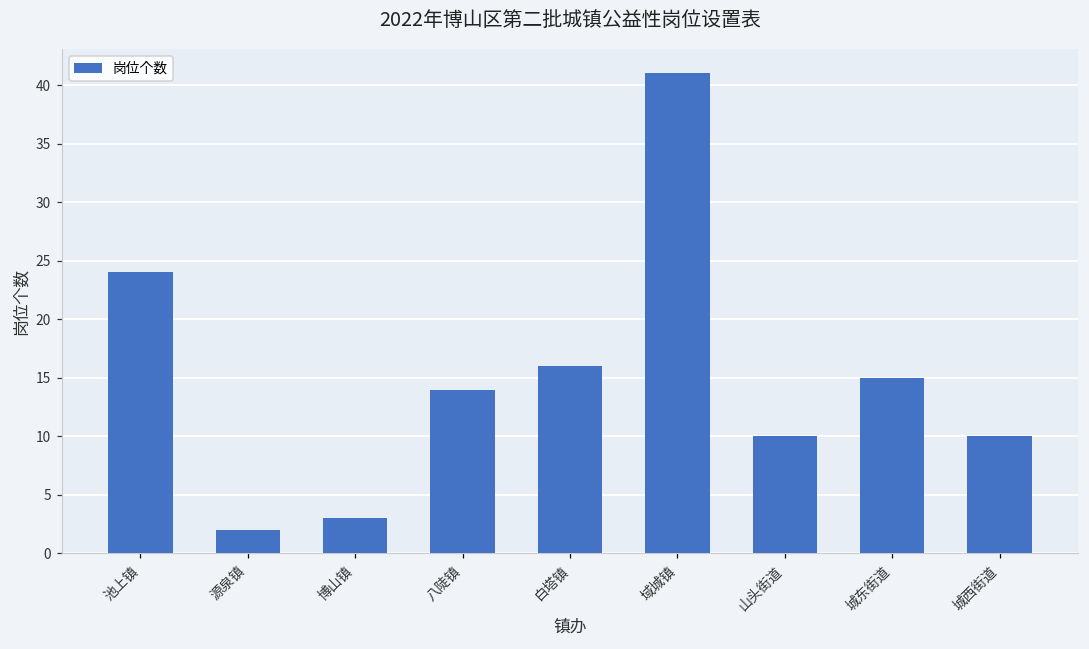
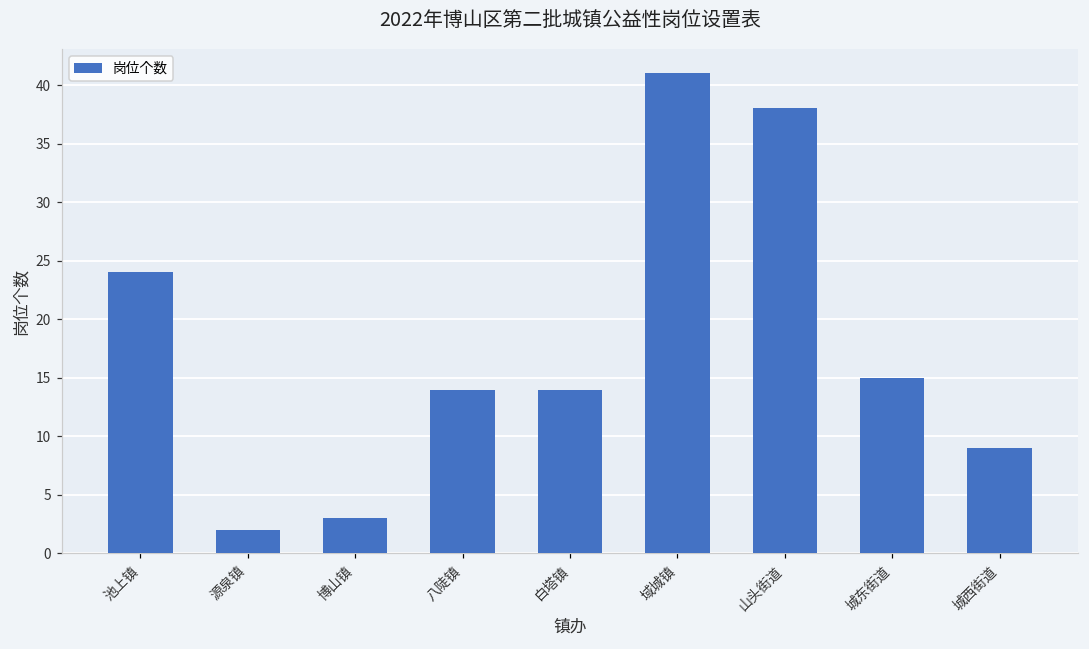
  {
    "池上镇": 24,
    "源泉镇": 2,
    "博山镇": 3,
    "八陡镇": 14,
-   "白塔镇": 16,
+   "白塔镇": 14,
    "域城镇": 41,
-   "山头街道": 10,
+   "山头街道": 38,
    "城东街道": 15,
-   "城西街道": 10
+   "城西街道": 9
  }
